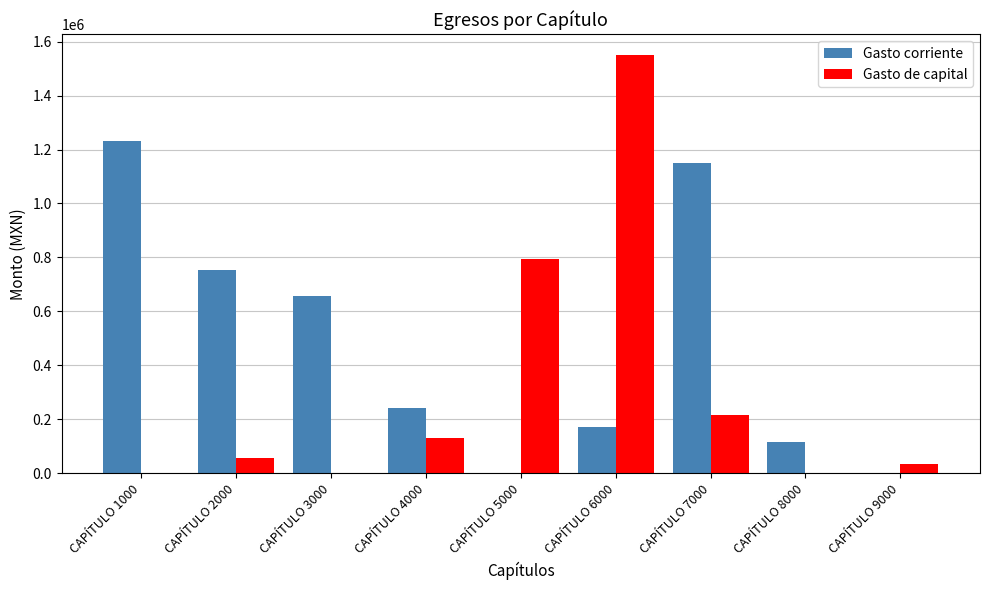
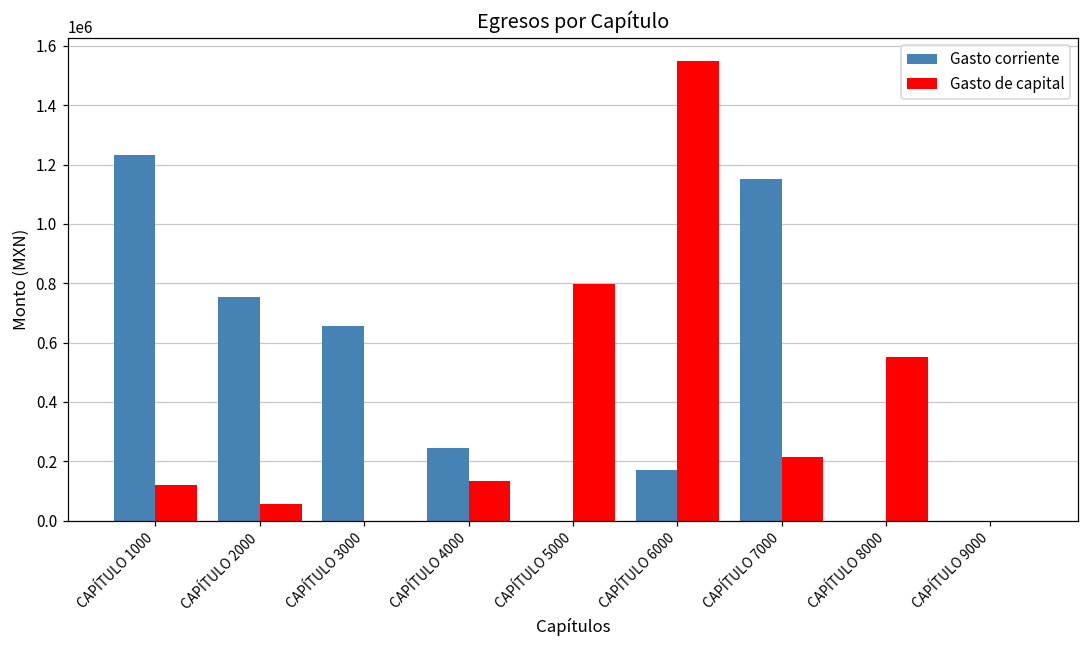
  {
    "Gasto corriente": {
      "CAPÍTULO 1000": 1230000,
      "CAPÍTULO 2000": 750000,
      "CAPÍTULO 3000": 660000,
      "CAPÍTULO 4000": 240000,
      "CAPÍTULO 5000": 0,
      "CAPÍTULO 6000": 170000,
      "CAPÍTULO 7000": 1150000,
-     "CAPÍTULO 8000": 120000,
+     "CAPÍTULO 8000": 0,
      "CAPÍTULO 9000": 0
    },
    "Gasto de capital": {
-     "CAPÍTULO 1000": 0,
+     "CAPÍTULO 1000": 120000,
      "CAPÍTULO 2000": 60000,
      "CAPÍTULO 3000": 0,
      "CAPÍTULO 4000": 130000,
      "CAPÍTULO 5000": 800000,
      "CAPÍTULO 6000": 1550000,
      "CAPÍTULO 7000": 210000,
-     "CAPÍTULO 8000": 0,
-     "CAPÍTULO 9000": 30000
+     "CAPÍTULO 8000": 550000,
+     "CAPÍTULO 9000": 0
    }
  }
